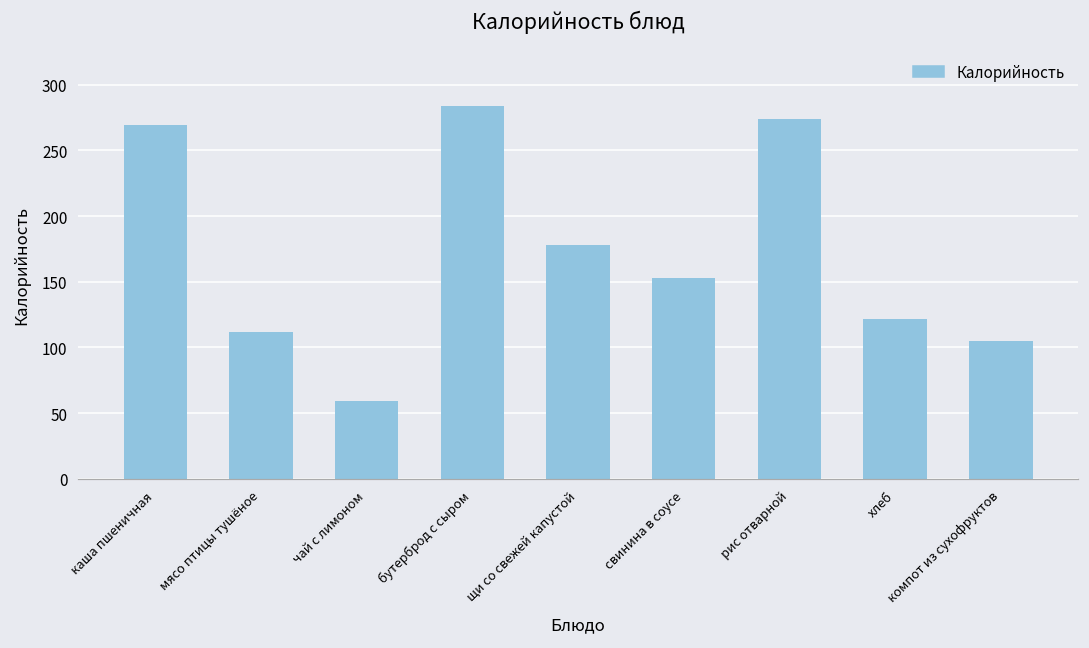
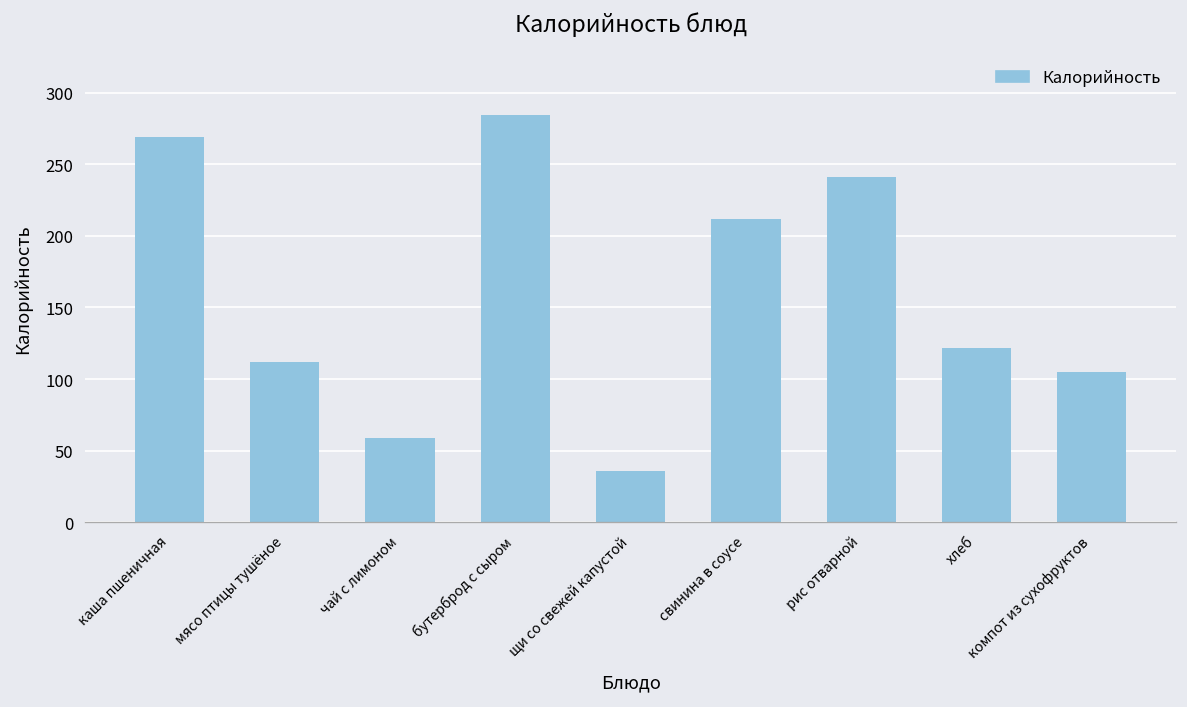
  {
    "каша пшеничная": 269,
    "мясо птицы тушёное": 112,
    "чай с лимоном": 59,
    "бутерброд с сыром": 284,
-   "щи со свежей капустой": 178,
-   "свинина в соусе": 153,
-   "рис отварной": 274,
+   "щи со свежей капустой": 36,
+   "свинина в соусе": 212,
+   "рис отварной": 241,
    "хлеб": 122,
    "компот из сухофруктов": 105
  }
